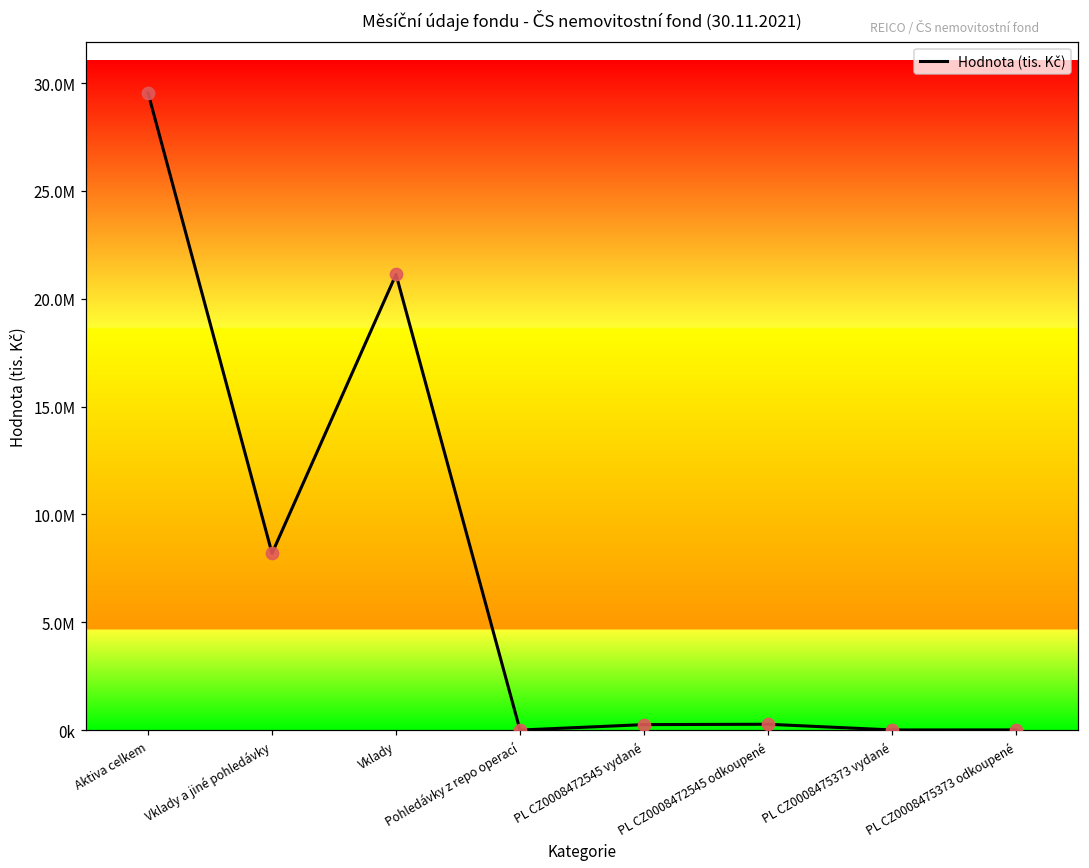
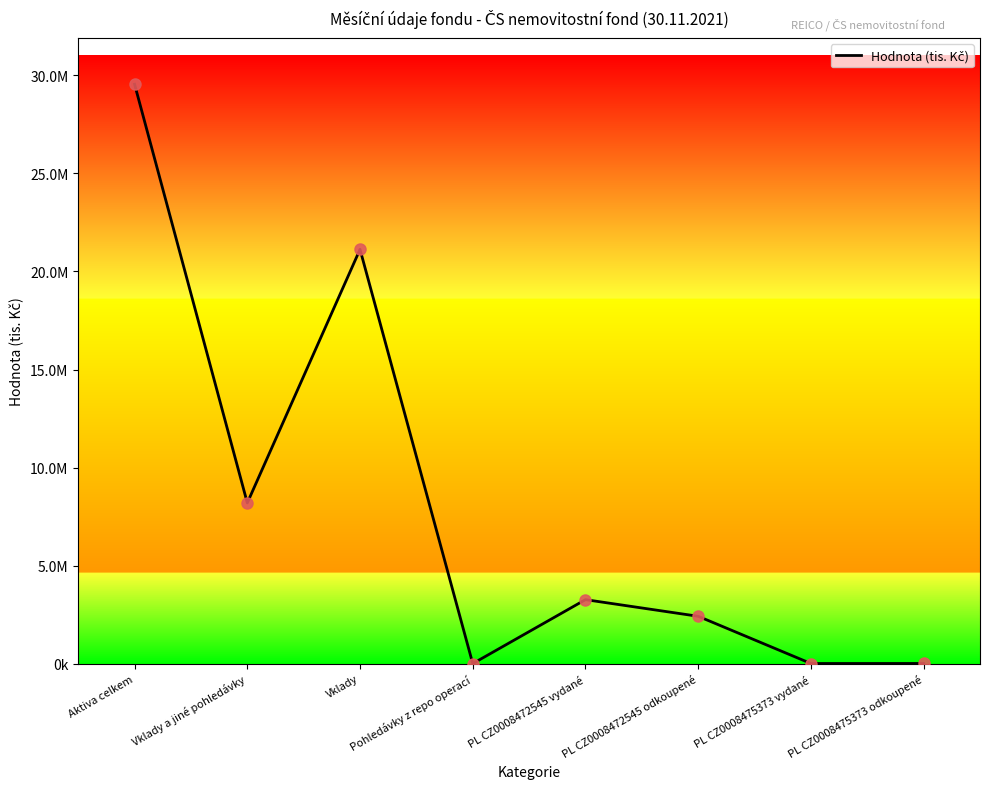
  {
    "Aktiva celkem": 29600000,
    "Vklady a jiné pohledávky": 8200000,
    "Vklady": 21100000,
    "Pohledávky z repo operací": 0,
-   "PL CZ0008472545 vydané": 300000,
-   "PL CZ0008472545 odkoupené": 300000,
+   "PL CZ0008472545 vydané": 3300000,
+   "PL CZ0008472545 odkoupené": 2400000,
    "PL CZ0008475373 vydané": 0,
    "PL CZ0008475373 odkoupené": 0
  }
